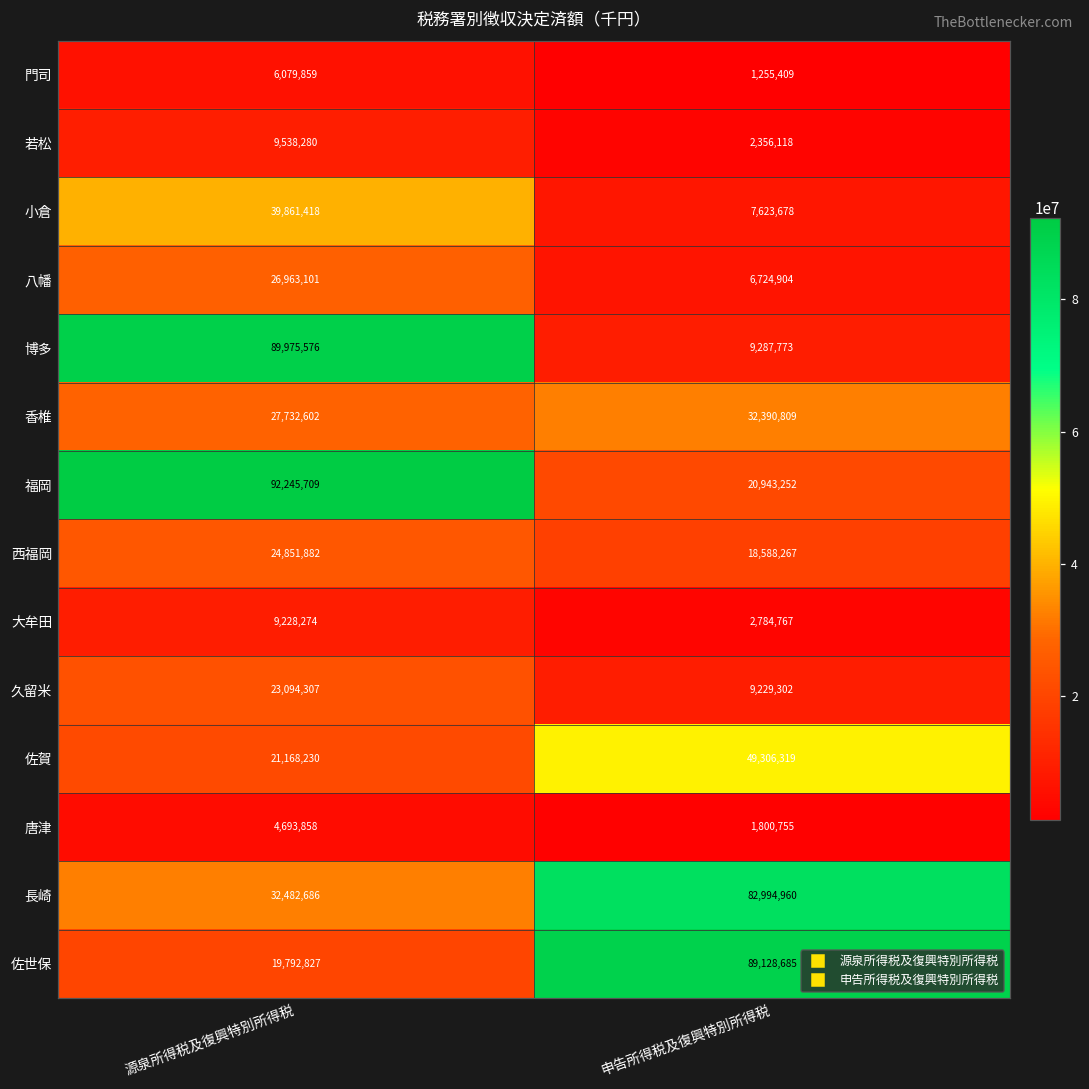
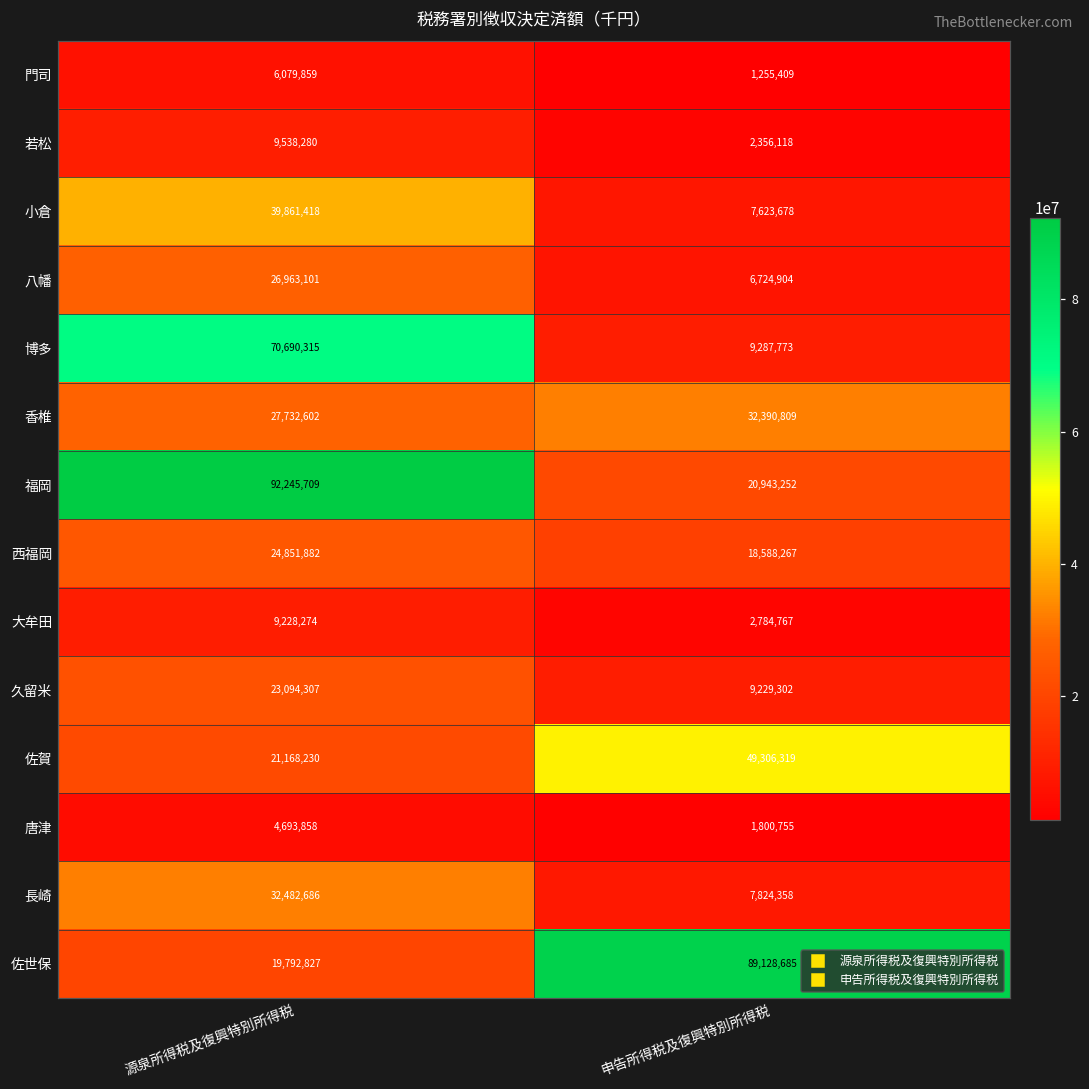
  {
    "門司": {
      "源泉所得税及復興特別所得税": "6,079,859",
      "申告所得税及復興特別所得税": "1,255,409"
    },
    "若松": {
      "源泉所得税及復興特別所得税": "9,538,280",
      "申告所得税及復興特別所得税": "2,356,118"
    },
    "小倉": {
      "源泉所得税及復興特別所得税": "39,861,418",
      "申告所得税及復興特別所得税": "7,623,678"
    },
    "八幡": {
      "源泉所得税及復興特別所得税": "26,963,101",
      "申告所得税及復興特別所得税": "6,724,904"
    },
    "博多": {
-     "源泉所得税及復興特別所得税": "89,975,576",
+     "源泉所得税及復興特別所得税": "70,690,315",
      "申告所得税及復興特別所得税": "9,287,773"
    },
    "香椎": {
      "源泉所得税及復興特別所得税": "27,732,602",
      "申告所得税及復興特別所得税": "32,390,809"
    },
    "福岡": {
      "源泉所得税及復興特別所得税": "92,245,709",
      "申告所得税及復興特別所得税": "20,943,252"
    },
    "西福岡": {
      "源泉所得税及復興特別所得税": "24,851,882",
      "申告所得税及復興特別所得税": "18,588,267"
    },
    "大牟田": {
      "源泉所得税及復興特別所得税": "9,228,274",
      "申告所得税及復興特別所得税": "2,784,767"
    },
    "久留米": {
      "源泉所得税及復興特別所得税": "23,094,307",
      "申告所得税及復興特別所得税": "9,229,302"
    },
    "佐賀": {
      "源泉所得税及復興特別所得税": "21,168,230",
      "申告所得税及復興特別所得税": "49,306,319"
    },
    "唐津": {
      "源泉所得税及復興特別所得税": "4,693,858",
      "申告所得税及復興特別所得税": "1,800,755"
    },
    "長崎": {
      "源泉所得税及復興特別所得税": "32,482,686",
-     "申告所得税及復興特別所得税": "82,994,960"
+     "申告所得税及復興特別所得税": "7,824,358"
    },
    "佐世保": {
      "源泉所得税及復興特別所得税": "19,792,827",
      "申告所得税及復興特別所得税": "89,128,685"
    }
  }
